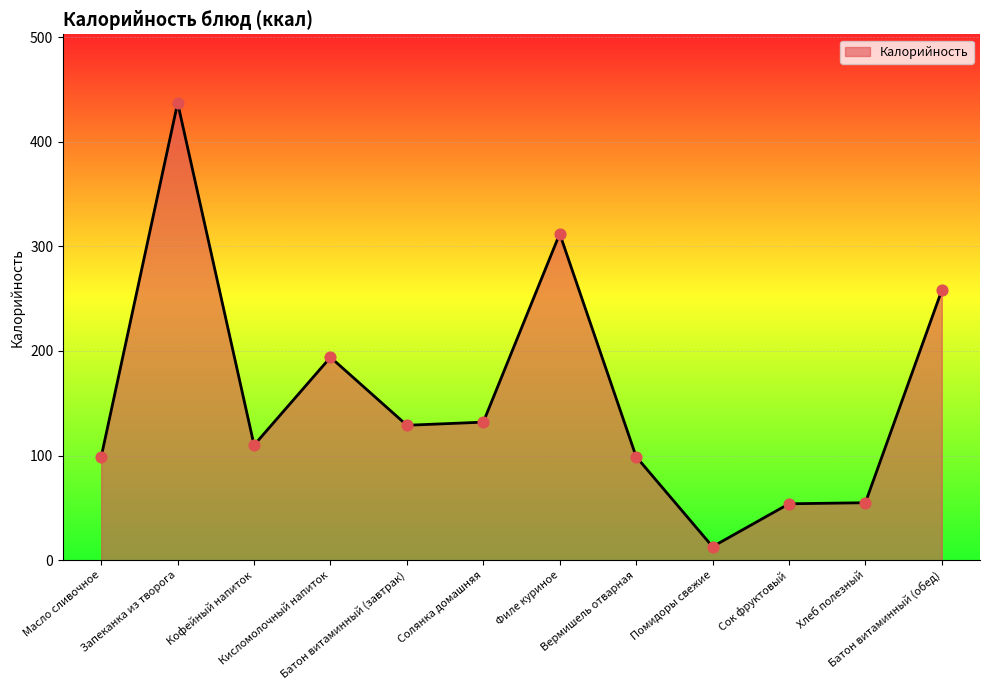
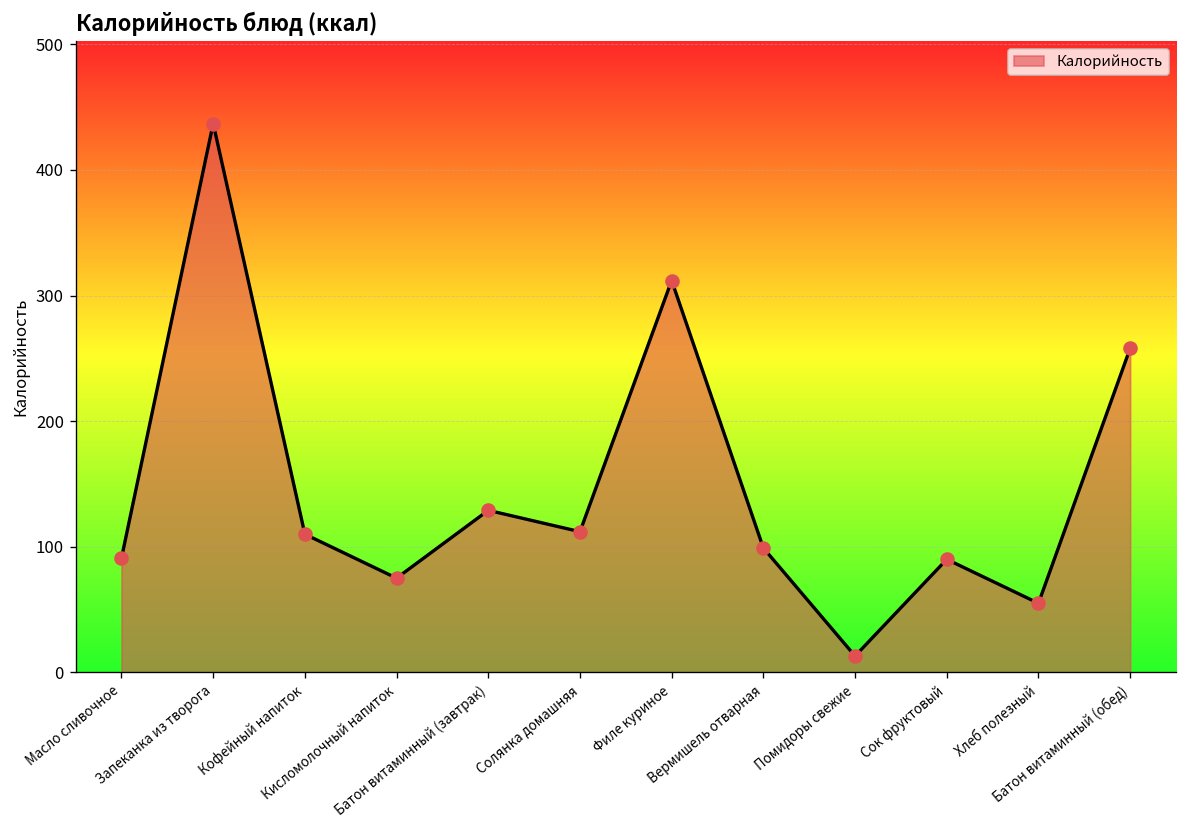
  {
-   "Масло сливочное": 99,
+   "Масло сливочное": 91,
    "Запеканка из творога": 437,
    "Кофейный напиток": 110,
-   "Кисломолочный напиток": 194,
+   "Кисломолочный напиток": 75,
    "Батон витаминный (завтрак)": 129,
-   "Солянка домашняя": 132,
+   "Солянка домашняя": 112,
    "Филе куриное": 312,
    "Вермишель отварная": 99,
    "Помидоры свежие": 13,
-   "Сок фруктовый": 54,
+   "Сок фруктовый": 90,
    "Хлеб полезный": 55,
    "Батон витаминный (обед)": 258
  }
